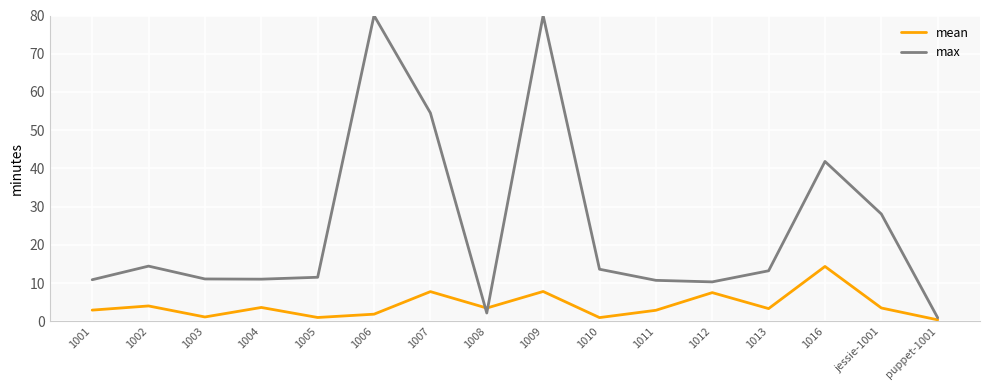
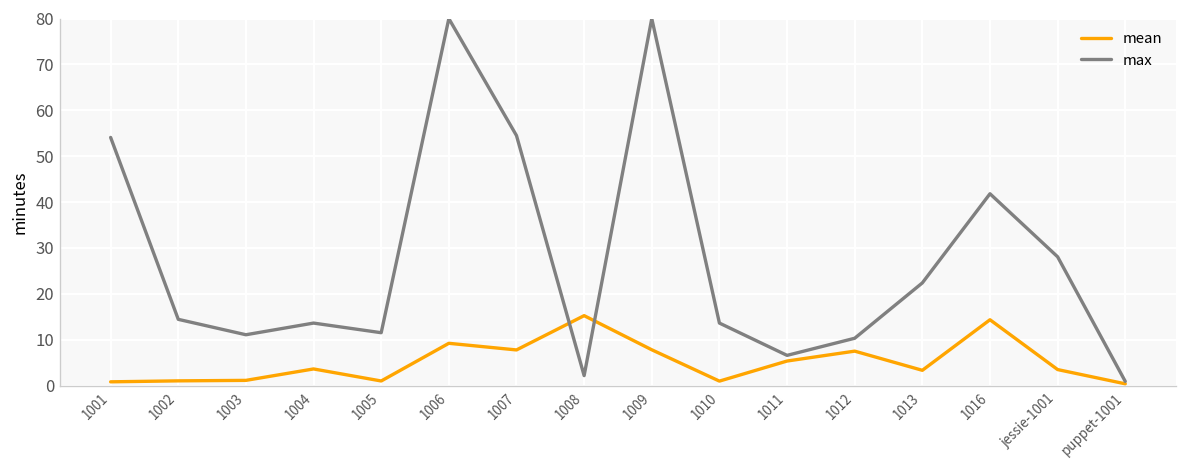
  {
    "mean": {
-     "1001": 3,
-     "1002": 4,
+     "1001": 1,
+     "1002": 1,
      "1003": 1,
      "1004": 4,
      "1005": 1,
-     "1006": 2,
+     "1006": 9,
      "1007": 8,
-     "1008": 3,
+     "1008": 15,
      "1009": 8,
      "1010": 1,
-     "1011": 3,
+     "1011": 5,
      "1012": 8,
      "1013": 3,
      "1016": 14,
      "jessie-1001": 3
    },
    "max": {
-     "1001": 11,
+     "1001": 54,
      "1002": 14,
      "1003": 11,
-     "1004": 11,
+     "1004": 14,
      "1005": 12,
      "1006": 80,
      "1007": 55,
      "1008": 2,
      "1009": 80,
      "1010": 14,
-     "1011": 11,
+     "1011": 7,
      "1012": 10,
-     "1013": 13,
+     "1013": 22,
      "1016": 42,
      "jessie-1001": 28
    }
  }
